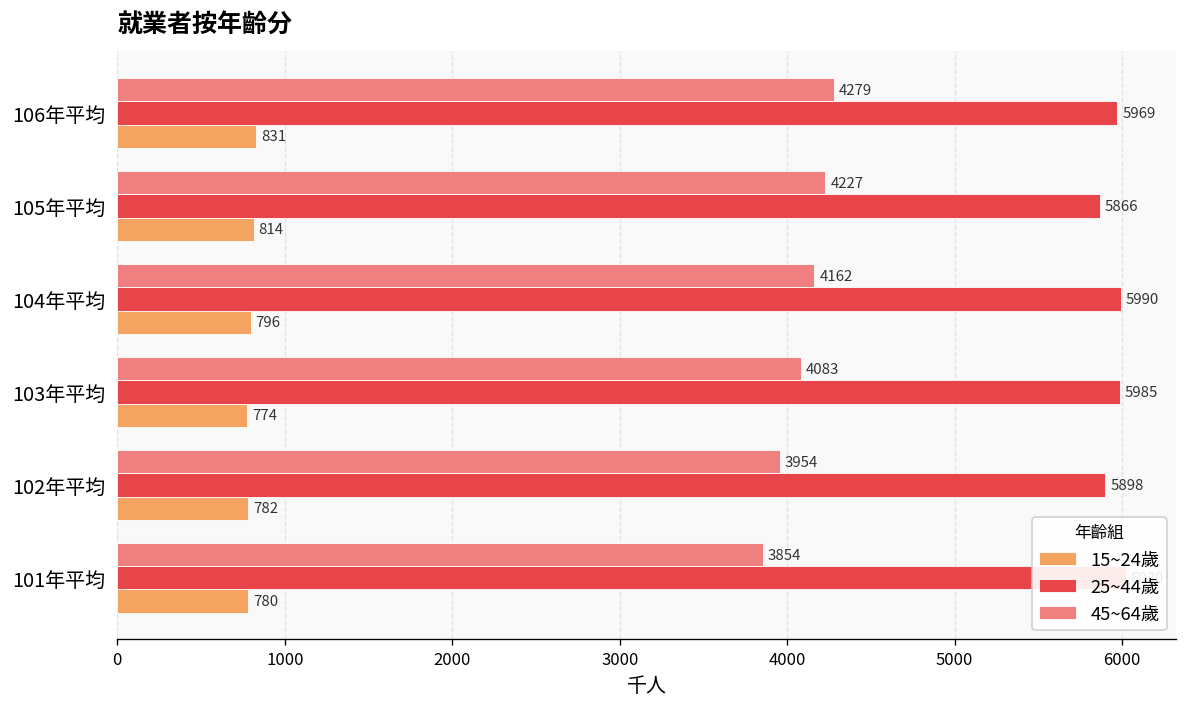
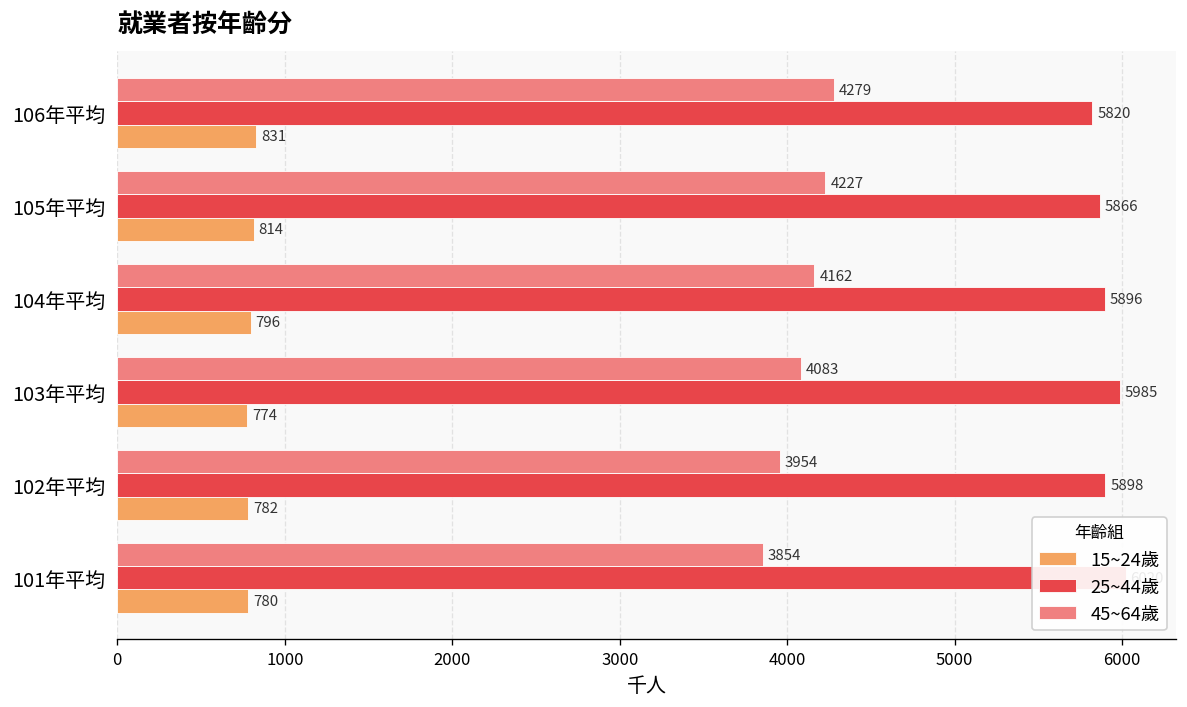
  {
    "25~44歲": {
-     "106年平均": 5969,
+     "106年平均": 5820,
      "105年平均": 5866,
-     "104年平均": 5990,
+     "104年平均": 5896,
      "103年平均": 5985,
      "102年平均": 5898
    }
  }
